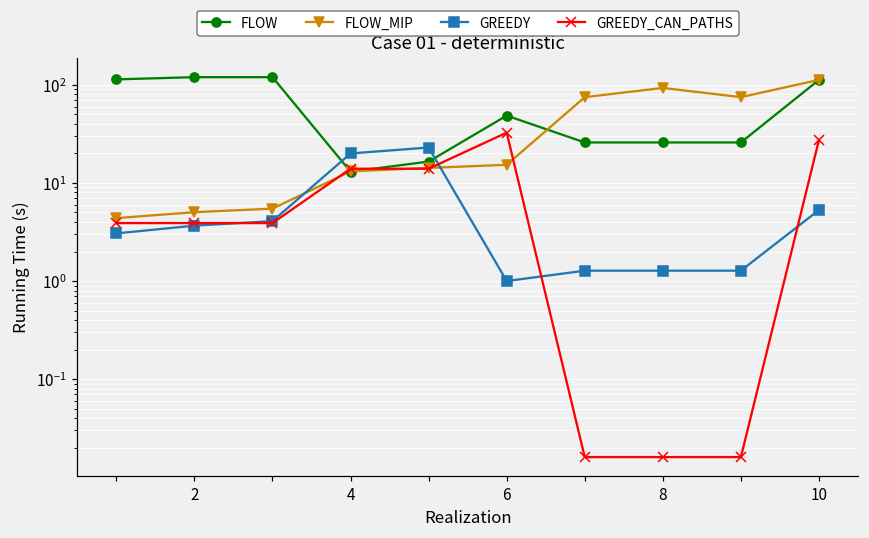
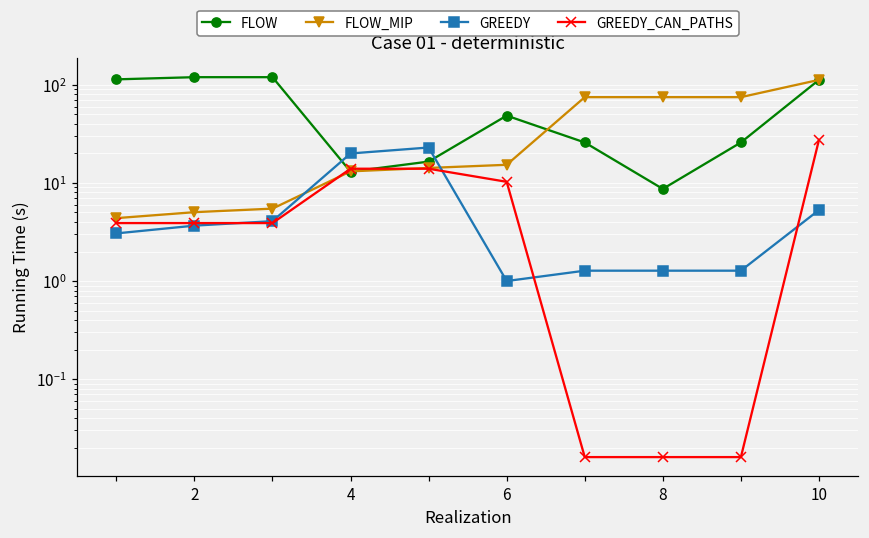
  {
    "FLOW": {
      "2": 120,
      "6": 50,
-     "8": 26
+     "8": 9
    },
    "FLOW_MIP": {
      "2": 5,
      "6": 15,
-     "8": 90
+     "8": 80
    },
    "GREEDY": {
      "4": 20,
      "6": 1,
      "8": 1.3,
      "10": 5
    },
    "GREEDY_CAN_PATHS": {
-     "6": 33,
+     "6": 10,
      "8": 0.016,
      "10": 28
    }
  }
